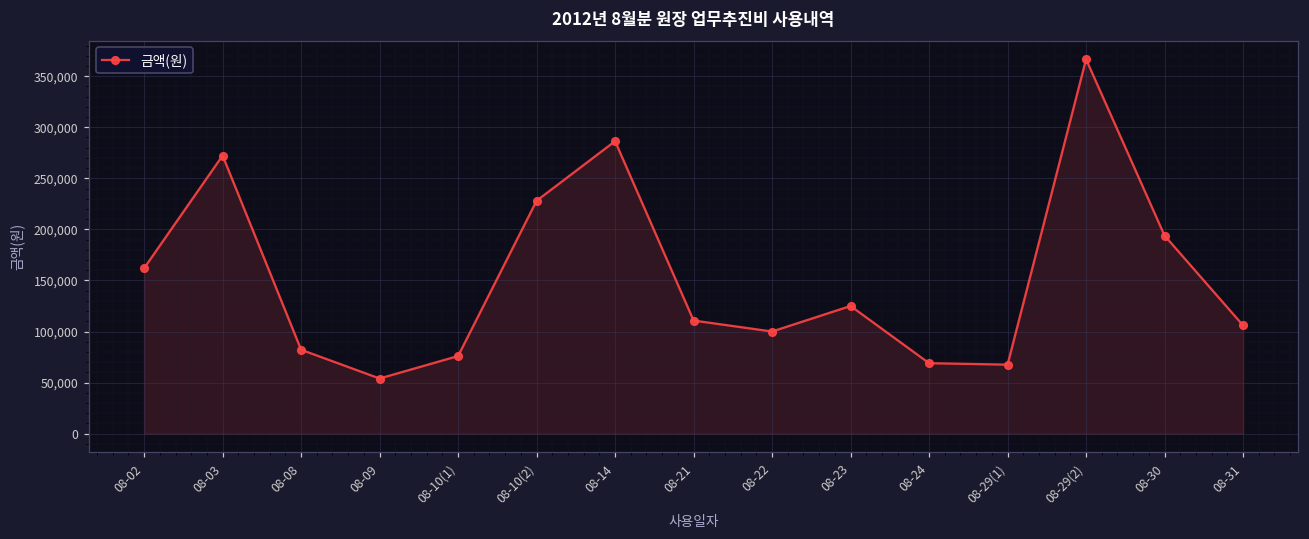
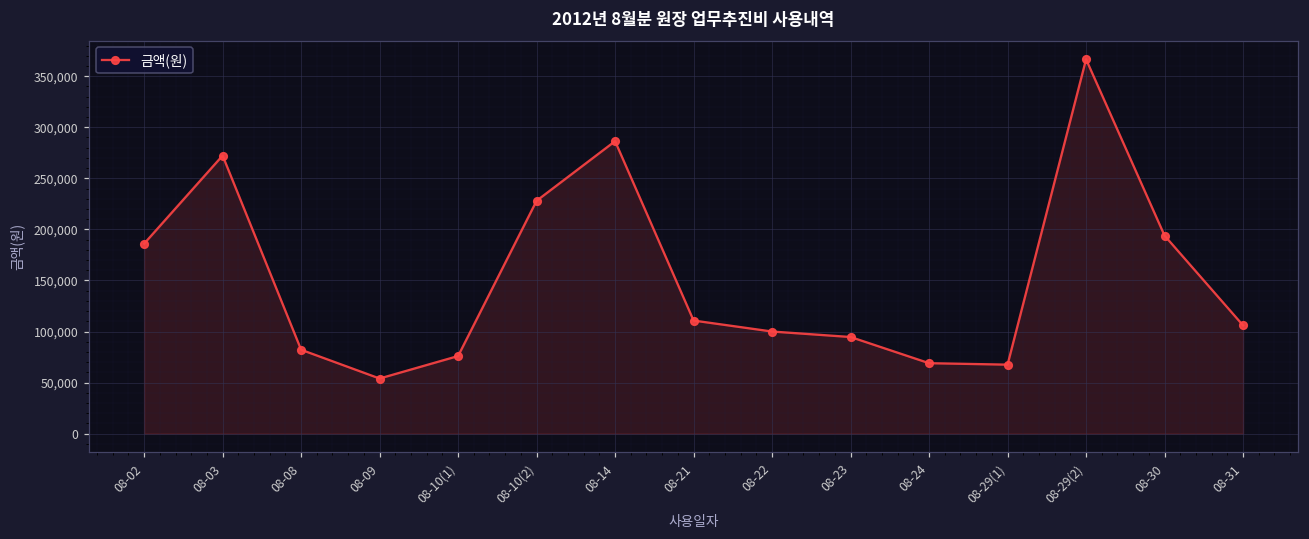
  {
-   "08-02": "160,000",
+   "08-02": "190,000",
    "08-03": "270,000",
    "08-08": "80,000",
    "08-09": "50,000",
    "08-10(1)": "80,000",
    "08-10(2)": "230,000",
    "08-14": "290,000",
    "08-21": "110,000",
    "08-22": "100,000",
-   "08-23": "130,000",
+   "08-23": "90,000",
    "08-24": "70,000",
    "08-29(1)": "70,000",
    "08-29(2)": "370,000",
    "08-30": "190,000",
    "08-31": "110,000"
  }
